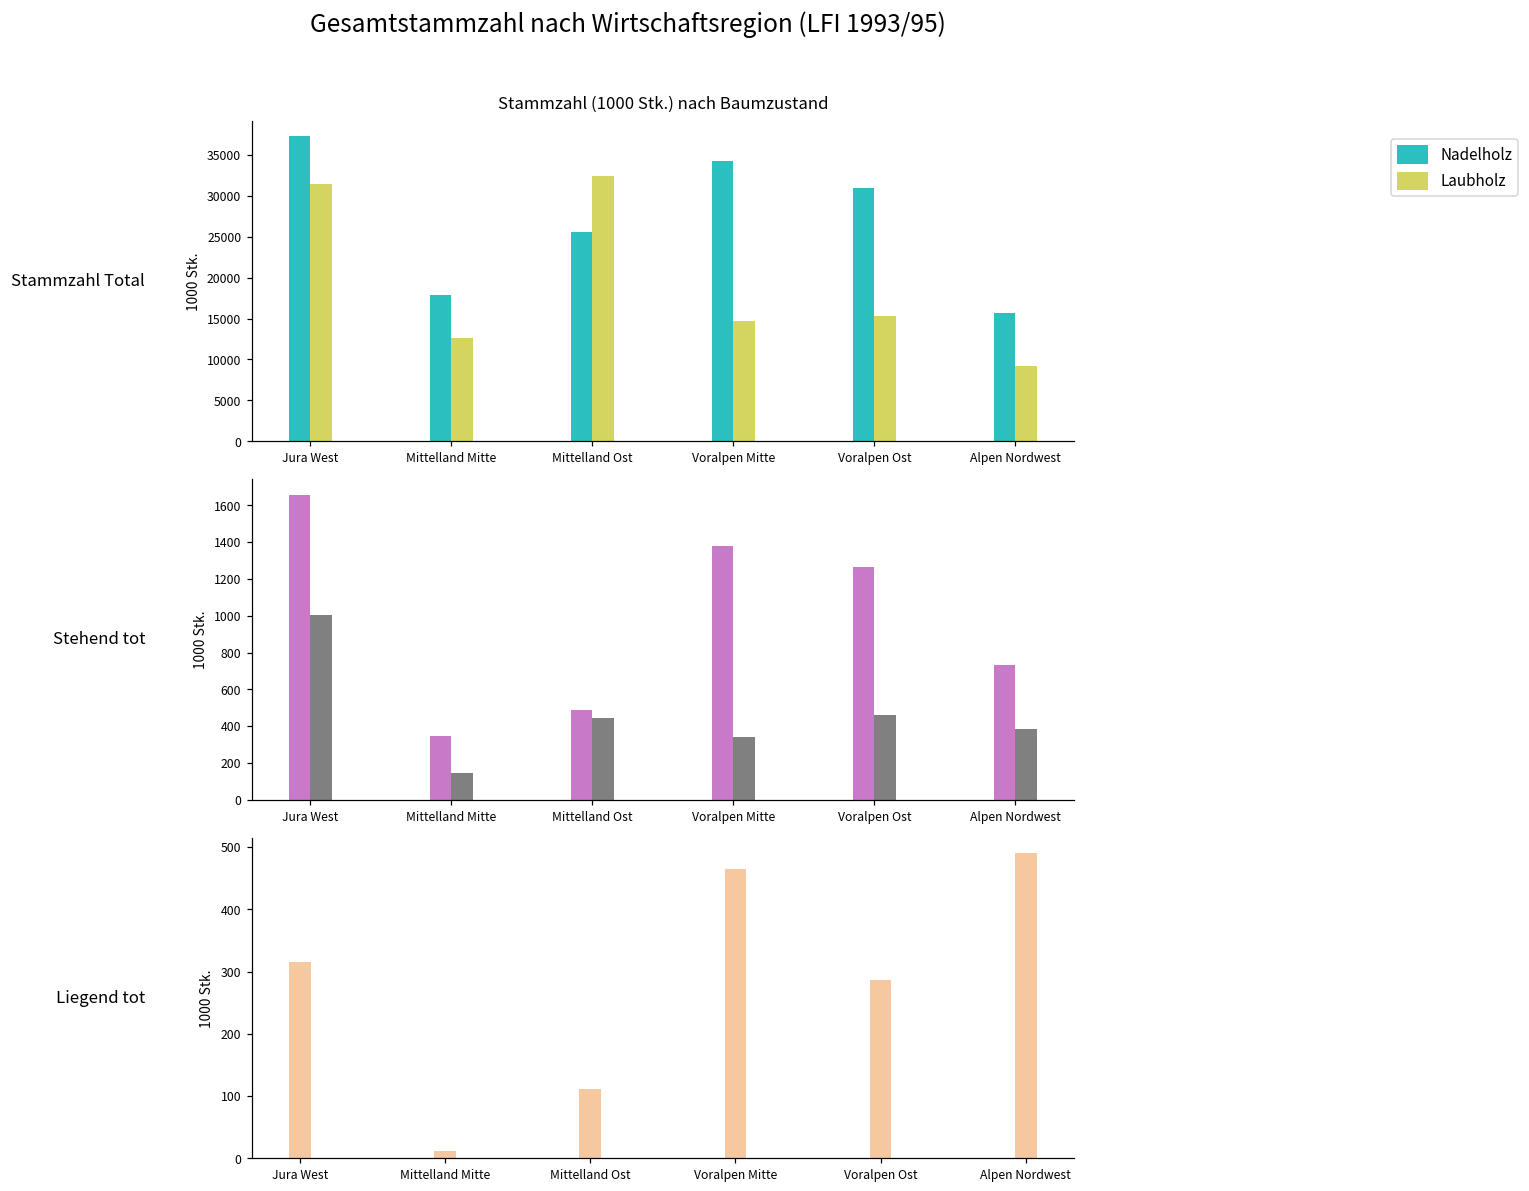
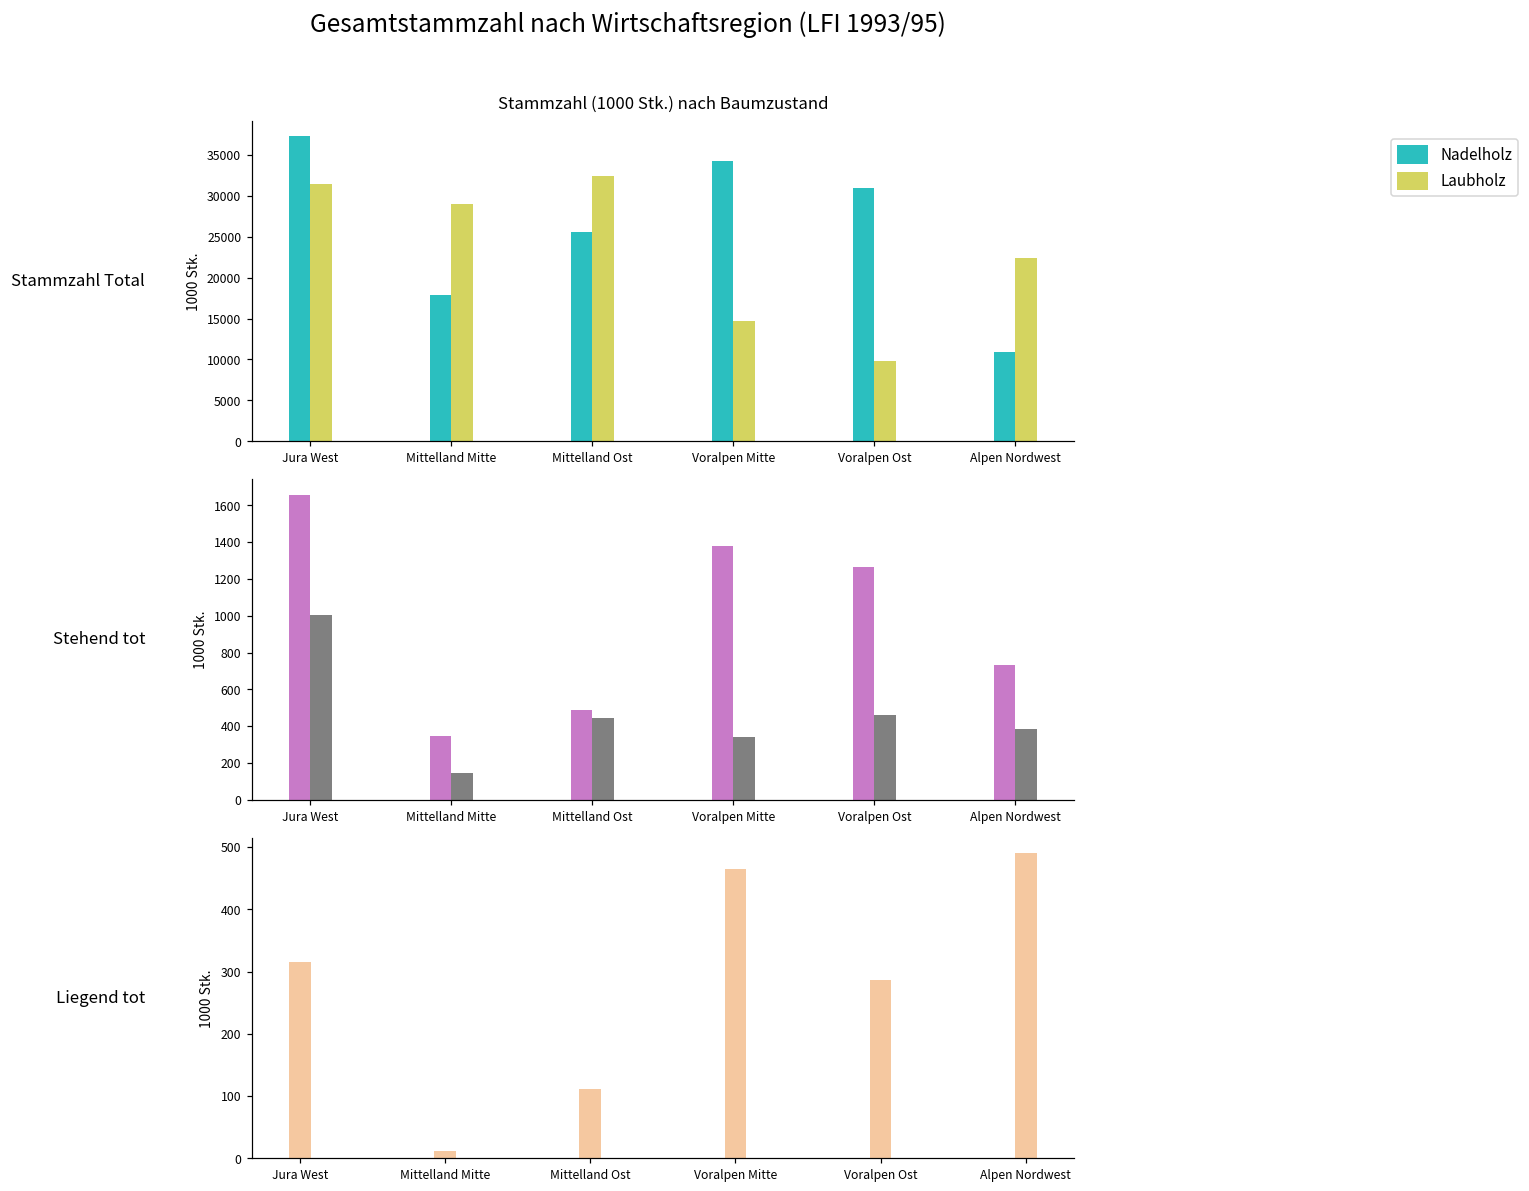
  {
    "Stammzahl (1000 Stk.) nach Baumzustand": {
      "Nadelholz": {
        "Jura West": 37000,
        "Mittelland Mitte": 18000,
        "Mittelland Ost": 26000,
        "Voralpen Mitte": 34000,
        "Voralpen Ost": 31000,
-       "Alpen Nordwest": 16000
+       "Alpen Nordwest": 11000
      },
      "Laubholz": {
        "Jura West": 31000,
-       "Mittelland Mitte": 13000,
+       "Mittelland Mitte": 29000,
        "Mittelland Ost": 32000,
        "Voralpen Mitte": 15000,
-       "Voralpen Ost": 15000,
-       "Alpen Nordwest": 9000
+       "Voralpen Ost": 10000,
+       "Alpen Nordwest": 22000
      }
    }
  }
